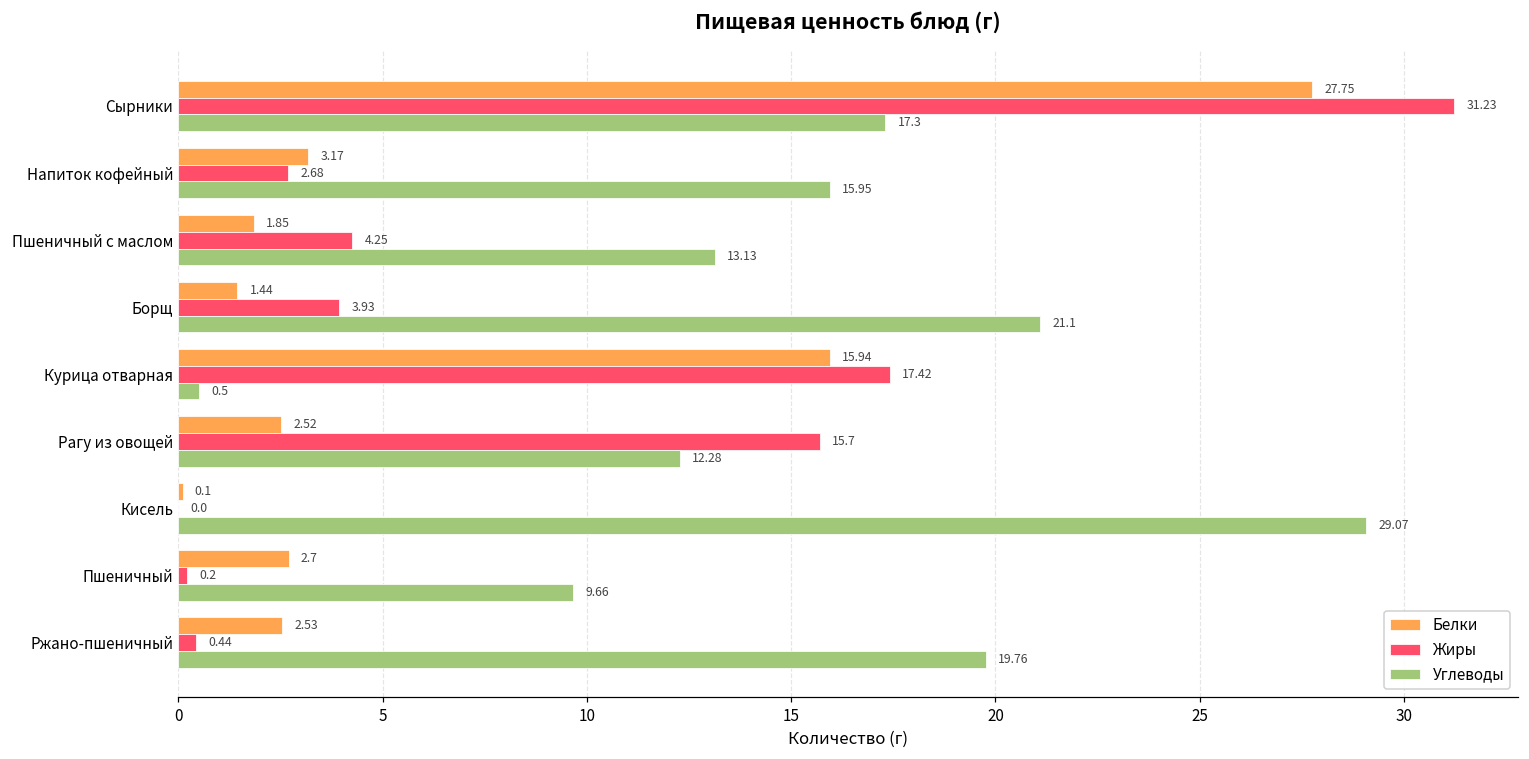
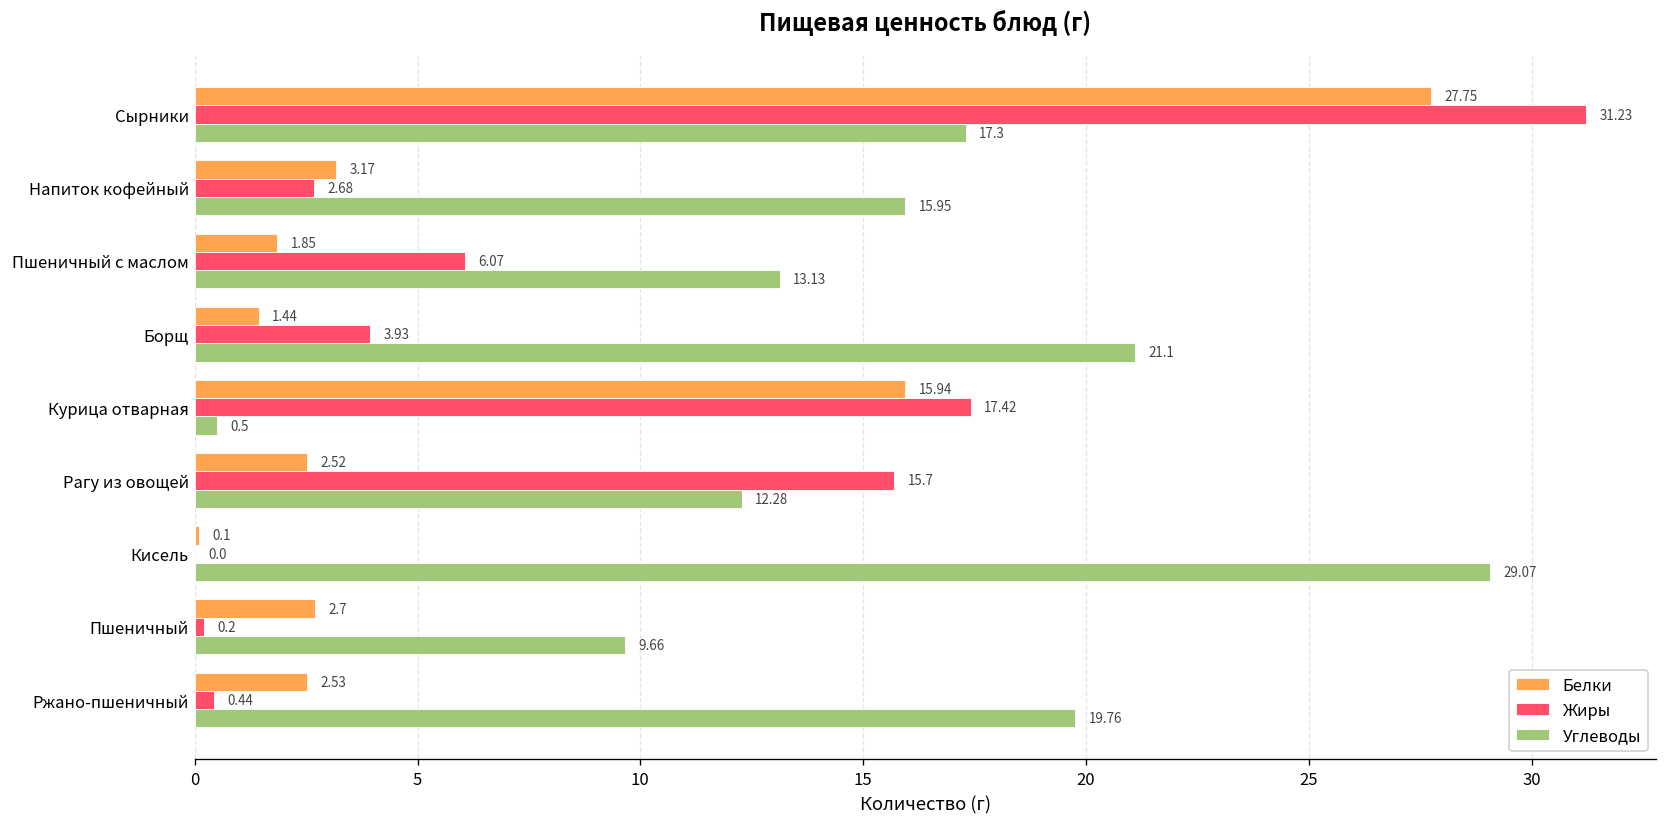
  {
    "Белки": {
      "Сырники": 27.75,
      "Напиток кофейный": 3.17,
      "Пшеничный с маслом": 1.85,
      "Борщ": 1.44,
      "Курица отварная": 15.94,
      "Рагу из овощей": 2.52,
      "Кисель": 0.1,
      "Пшеничный": 2.7,
      "Ржано-пшеничный": 2.53
    },
    "Жиры": {
      "Сырники": 31.23,
      "Напиток кофейный": 2.68,
-     "Пшеничный с маслом": 4.25,
+     "Пшеничный с маслом": 6.07,
      "Борщ": 3.93,
      "Курица отварная": 17.42,
      "Рагу из овощей": 15.7,
      "Кисель": 0.0,
      "Пшеничный": 0.2,
      "Ржано-пшеничный": 0.44
    },
    "Углеводы": {
      "Сырники": 17.3,
      "Напиток кофейный": 15.95,
      "Пшеничный с маслом": 13.13,
      "Борщ": 21.1,
      "Курица отварная": 0.5,
      "Рагу из овощей": 12.28,
      "Кисель": 29.07,
      "Пшеничный": 9.66,
      "Ржано-пшеничный": 19.76
    }
  }
